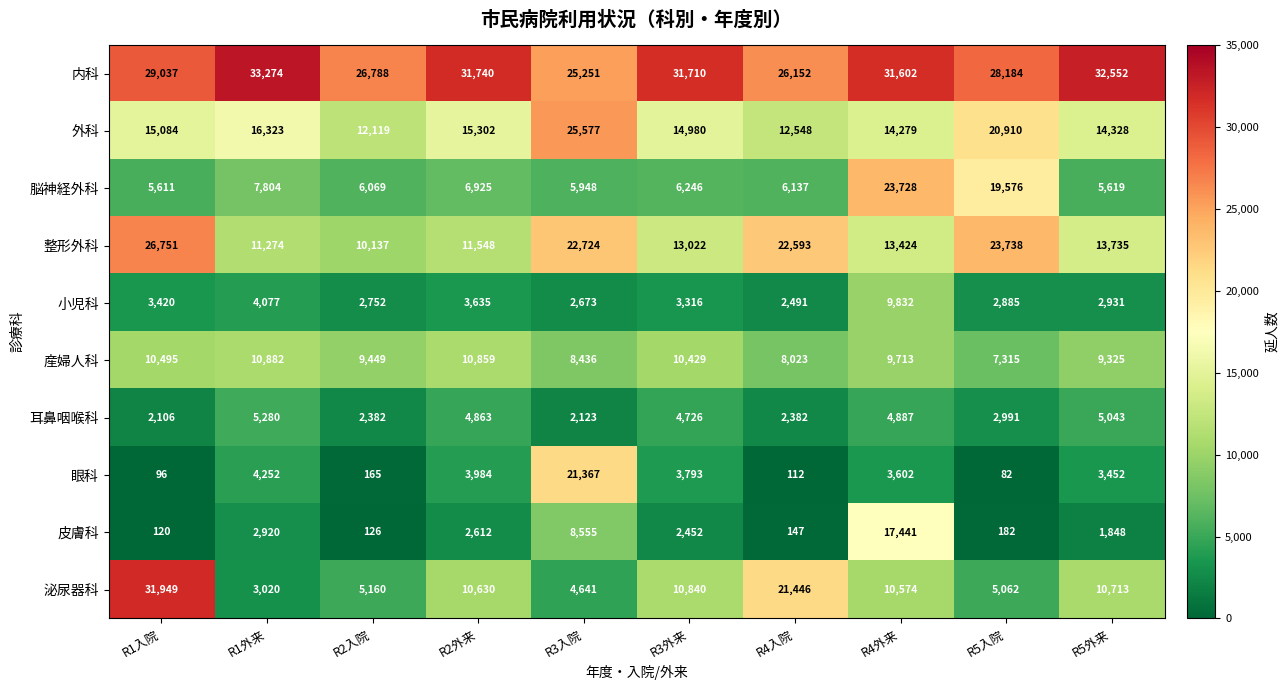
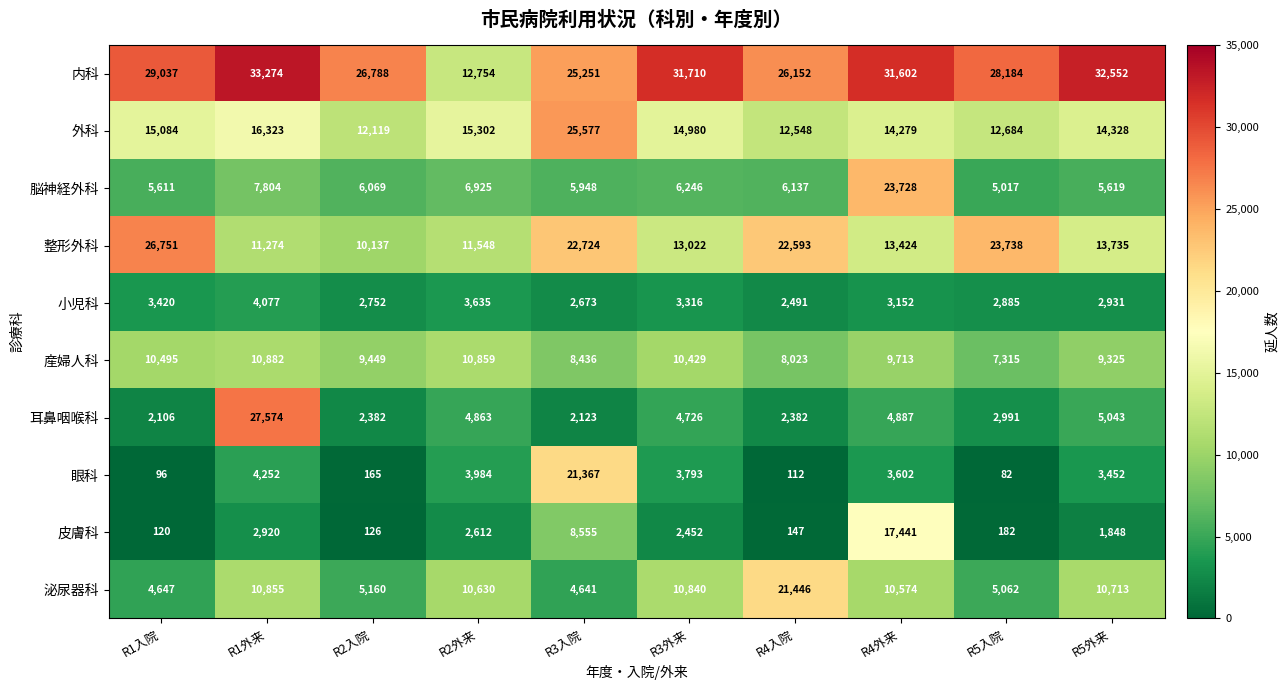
  {
    "内科": {
      "R1入院": "29,037",
      "R1外来": "33,274",
      "R2入院": "26,788",
-     "R2外来": "31,740",
+     "R2外来": "12,754",
      "R3入院": "25,251",
      "R3外来": "31,710",
      "R4入院": "26,152",
      "R4外来": "31,602",
      "R5入院": "28,184",
      "R5外来": "32,552"
    },
    "外科": {
      "R1入院": "15,084",
      "R1外来": "16,323",
      "R2入院": "12,119",
      "R2外来": "15,302",
      "R3入院": "25,577",
      "R3外来": "14,980",
      "R4入院": "12,548",
      "R4外来": "14,279",
-     "R5入院": "20,910",
+     "R5入院": "12,684",
      "R5外来": "14,328"
    },
    "脳神経外科": {
      "R1入院": "5,611",
      "R1外来": "7,804",
      "R2入院": "6,069",
      "R2外来": "6,925",
      "R3入院": "5,948",
      "R3外来": "6,246",
      "R4入院": "6,137",
      "R4外来": "23,728",
-     "R5入院": "19,576",
+     "R5入院": "5,017",
      "R5外来": "5,619"
    },
    "整形外科": {
      "R1入院": "26,751",
      "R1外来": "11,274",
      "R2入院": "10,137",
      "R2外来": "11,548",
      "R3入院": "22,724",
      "R3外来": "13,022",
      "R4入院": "22,593",
      "R4外来": "13,424",
      "R5入院": "23,738",
      "R5外来": "13,735"
    },
    "小児科": {
      "R1入院": "3,420",
      "R1外来": "4,077",
      "R2入院": "2,752",
      "R2外来": "3,635",
      "R3入院": "2,673",
      "R3外来": "3,316",
      "R4入院": "2,491",
-     "R4外来": "9,832",
+     "R4外来": "3,152",
      "R5入院": "2,885",
      "R5外来": "2,931"
    },
    "産婦人科": {
      "R1入院": "10,495",
      "R1外来": "10,882",
      "R2入院": "9,449",
      "R2外来": "10,859",
      "R3入院": "8,436",
      "R3外来": "10,429",
      "R4入院": "8,023",
      "R4外来": "9,713",
      "R5入院": "7,315",
      "R5外来": "9,325"
    },
    "耳鼻咽喉科": {
      "R1入院": "2,106",
-     "R1外来": "5,280",
+     "R1外来": "27,574",
      "R2入院": "2,382",
      "R2外来": "4,863",
      "R3入院": "2,123",
      "R3外来": "4,726",
      "R4入院": "2,382",
      "R4外来": "4,887",
      "R5入院": "2,991",
      "R5外来": "5,043"
    },
    "眼科": {
      "R1入院": "96",
      "R1外来": "4,252",
      "R2入院": "165",
      "R2外来": "3,984",
      "R3入院": "21,367",
      "R3外来": "3,793",
      "R4入院": "112",
      "R4外来": "3,602",
      "R5入院": "82",
      "R5外来": "3,452"
    },
    "皮膚科": {
      "R1入院": "120",
      "R1外来": "2,920",
      "R2入院": "126",
      "R2外来": "2,612",
      "R3入院": "8,555",
      "R3外来": "2,452",
      "R4入院": "147",
      "R4外来": "17,441",
      "R5入院": "182",
      "R5外来": "1,848"
    },
    "泌尿器科": {
-     "R1入院": "31,949",
-     "R1外来": "3,020",
+     "R1入院": "4,647",
+     "R1外来": "10,855",
      "R2入院": "5,160",
      "R2外来": "10,630",
      "R3入院": "4,641",
      "R3外来": "10,840",
      "R4入院": "21,446",
      "R4外来": "10,574",
      "R5入院": "5,062",
      "R5外来": "10,713"
    }
  }
